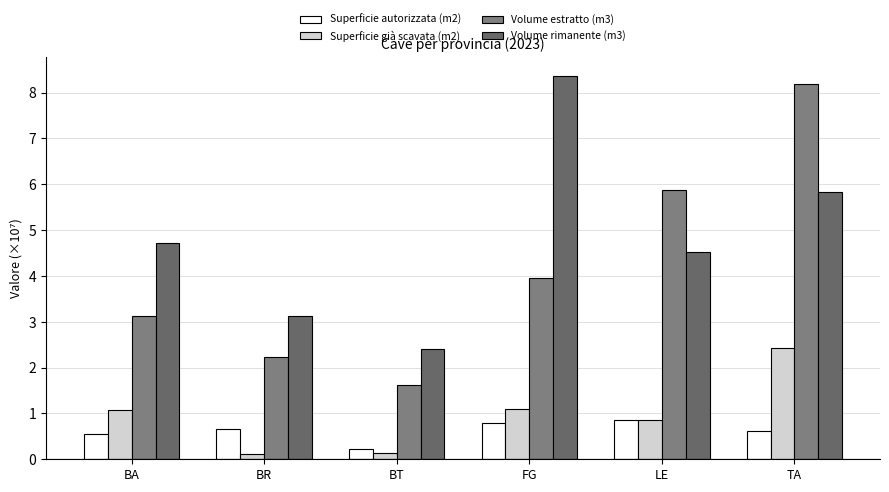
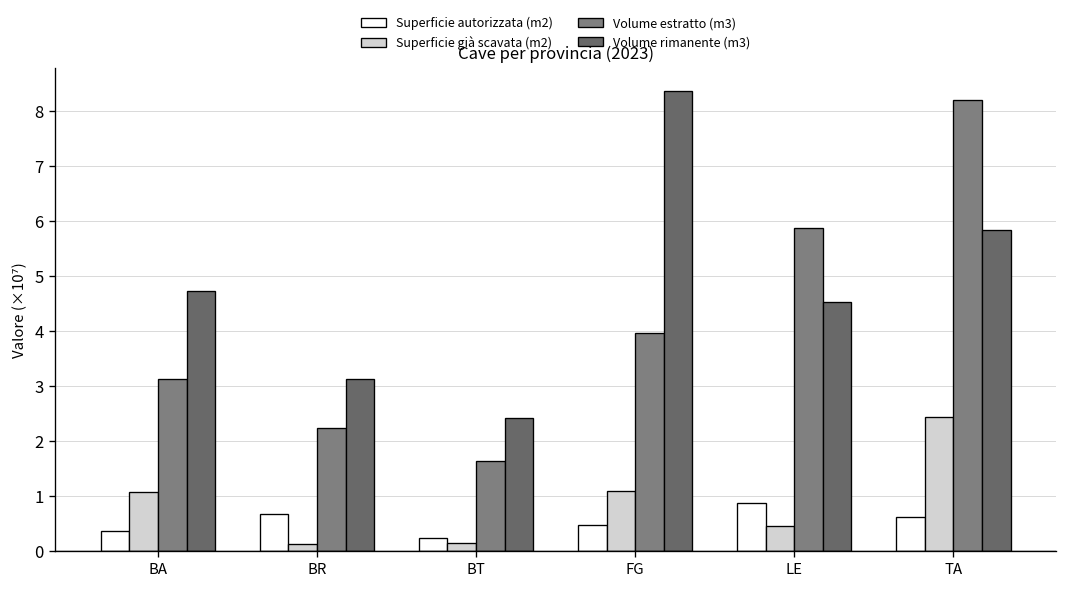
  {
    "Superficie autorizzata (m2)": {
-     "BA": 0.6,
+     "BA": 0.4,
      "BR": 0.7,
      "BT": 0.2,
-     "FG": 0.8,
+     "FG": 0.5,
      "LE": 0.9,
      "TA": 0.6
    },
    "Superficie già scavata (m2)": {
      "BA": 1.1,
      "BR": 0.1,
      "BT": 0.1,
      "FG": 1.1,
-     "LE": 0.9,
+     "LE": 0.5,
      "TA": 2.4
    }
  }
